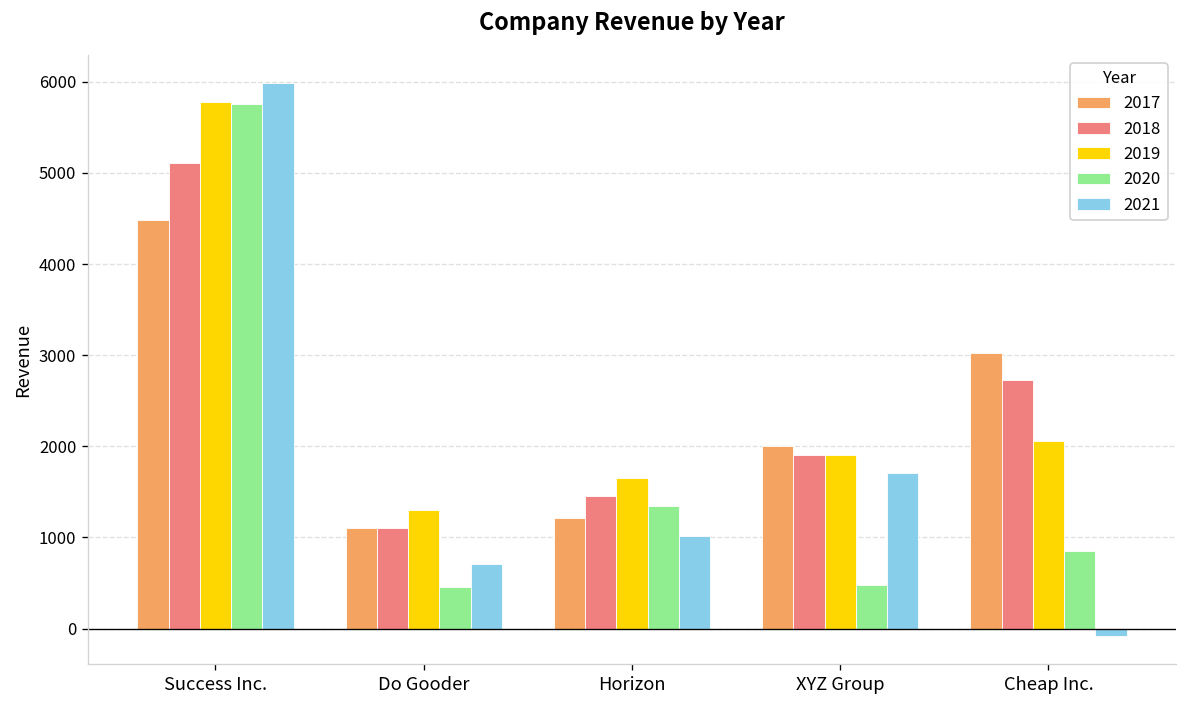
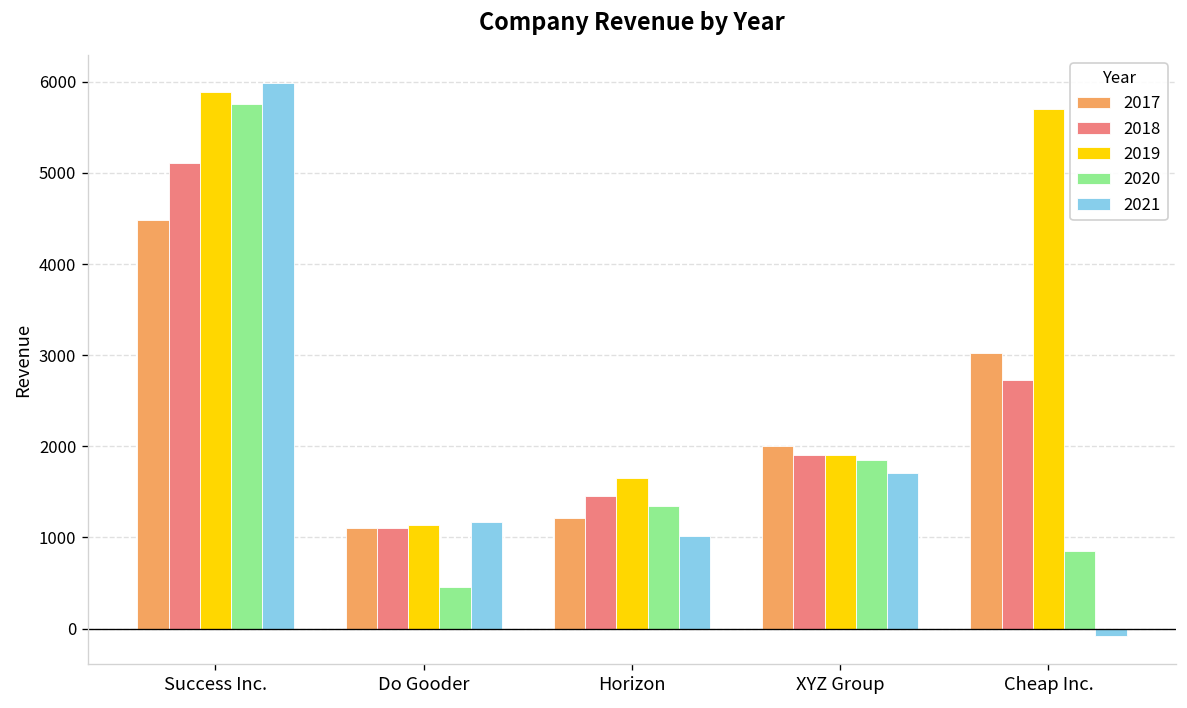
  {
    "2019": {
-     "Success Inc.": 5800,
-     "Do Gooder": 1300,
+     "Success Inc.": 5900,
+     "Do Gooder": 1100,
      "Horizon": 1700,
      "XYZ Group": 1900,
-     "Cheap Inc.": 2100
+     "Cheap Inc.": 5700
    },
    "2020": {
      "Success Inc.": 5800,
      "Do Gooder": 500,
      "Horizon": 1300,
-     "XYZ Group": 500,
+     "XYZ Group": 1900,
      "Cheap Inc.": 900
    },
    "2021": {
      "Success Inc.": 6000,
-     "Do Gooder": 700,
+     "Do Gooder": 1200,
      "Horizon": 1000,
      "XYZ Group": 1700,
      "Cheap Inc.": -100
    }
  }
